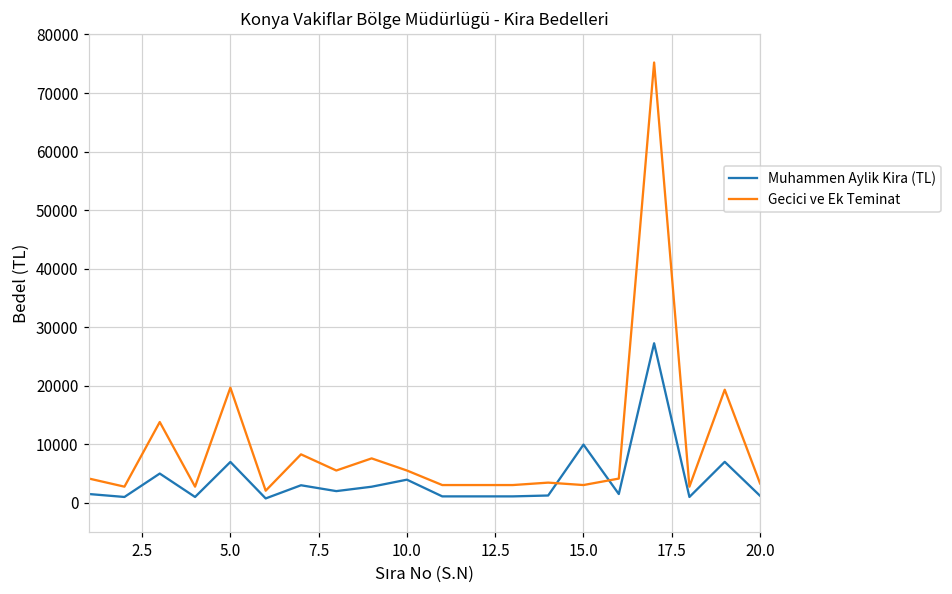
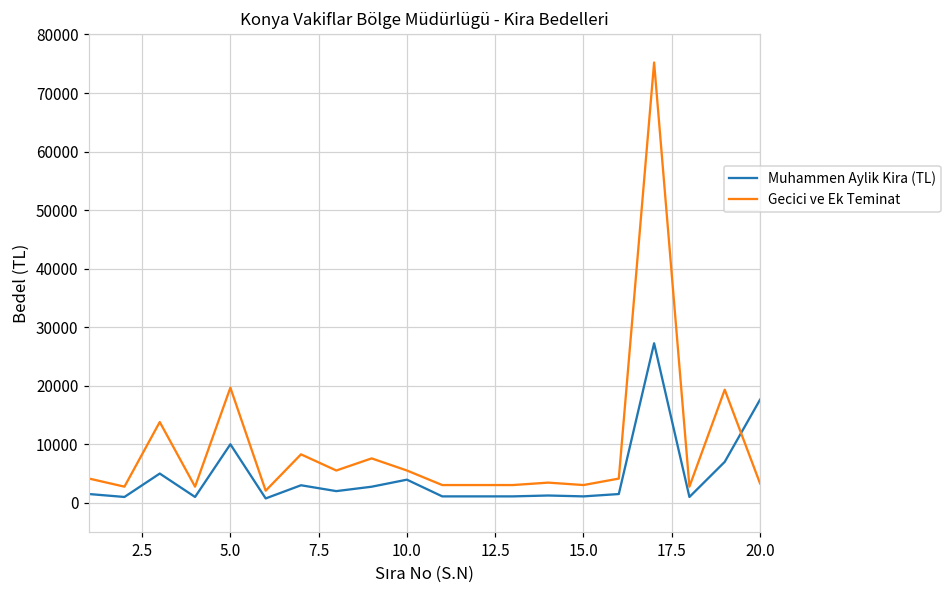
  {
    "Muhammen Aylik Kira (TL)": {
-     "5.0": 7000,
+     "5.0": 10000,
      "10.0": 4000,
-     "15.0": 10000,
-     "20.0": 1000
+     "15.0": 1000,
+     "20.0": 18000
    },
    "Gecici ve Ek Teminat": {
      "5.0": 20000,
      "10.0": 6000,
      "15.0": 3000,
      "20.0": 3000
    }
  }
